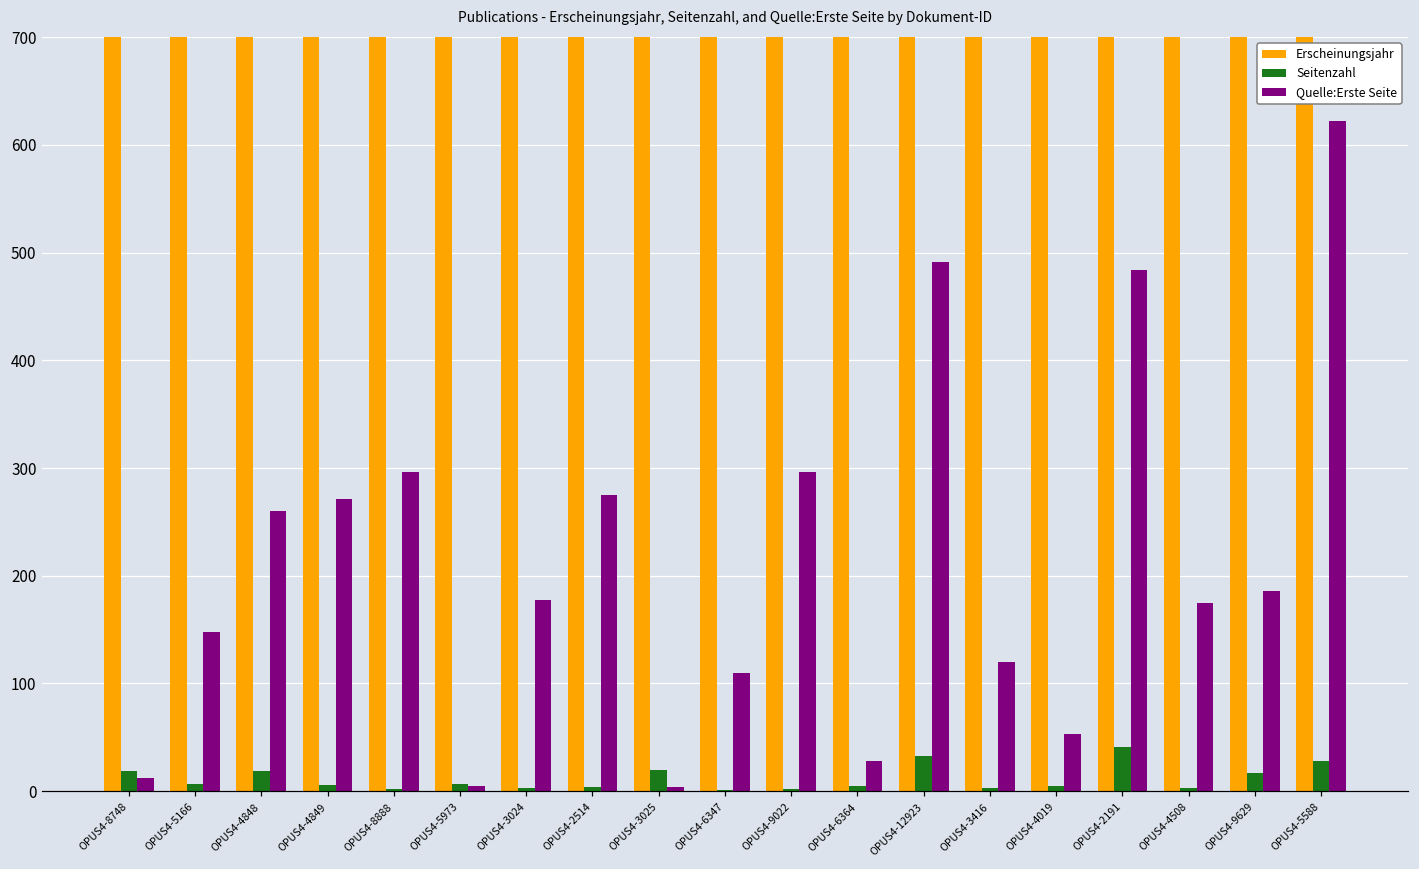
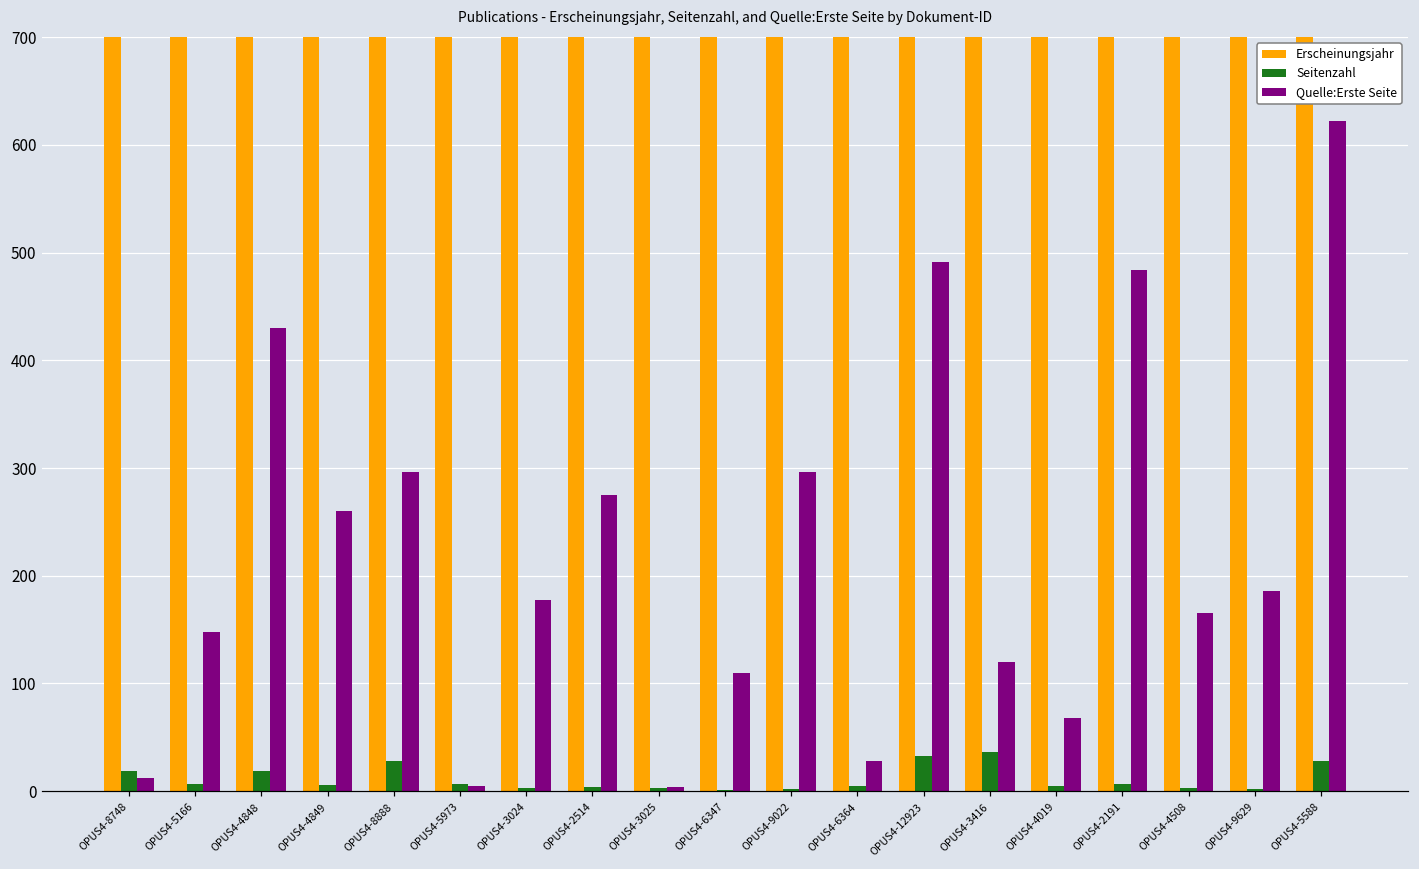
  {
    "Seitenzahl": {
      "OPUS4-8748": 20,
      "OPUS4-5166": 10,
      "OPUS4-4848": 20,
      "OPUS4-4849": 10,
-     "OPUS4-8888": 0,
+     "OPUS4-8888": 30,
      "OPUS4-5973": 10,
      "OPUS4-3024": 0,
      "OPUS4-2514": 0,
-     "OPUS4-3025": 20,
+     "OPUS4-3025": 0,
      "OPUS4-6364": 10,
      "OPUS4-12923": 30,
-     "OPUS4-3416": 0,
+     "OPUS4-3416": 40,
      "OPUS4-4019": 10,
-     "OPUS4-2191": 40,
+     "OPUS4-2191": 10,
      "OPUS4-4508": 0,
-     "OPUS4-9629": 20,
+     "OPUS4-9629": 0,
      "OPUS4-5588": 30
    },
    "Quelle:Erste Seite": {
      "OPUS4-8748": 10,
      "OPUS4-5166": 150,
-     "OPUS4-4848": 260,
-     "OPUS4-4849": 270,
+     "OPUS4-4848": 430,
+     "OPUS4-4849": 260,
      "OPUS4-8888": 300,
      "OPUS4-5973": 10,
      "OPUS4-3024": 180,
      "OPUS4-2514": 280,
      "OPUS4-3025": 0,
      "OPUS4-6347": 110,
      "OPUS4-9022": 300,
      "OPUS4-6364": 30,
      "OPUS4-12923": 490,
      "OPUS4-3416": 120,
-     "OPUS4-4019": 50,
+     "OPUS4-4019": 70,
      "OPUS4-2191": 480,
-     "OPUS4-4508": 180,
+     "OPUS4-4508": 170,
      "OPUS4-9629": 190,
      "OPUS4-5588": 620
    }
  }
